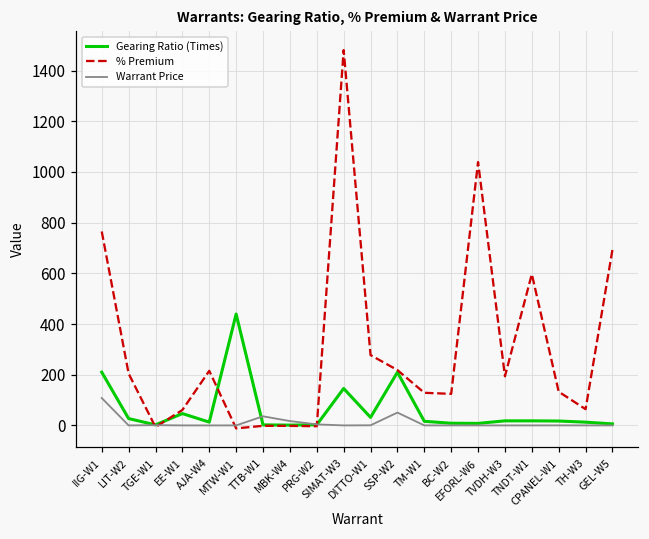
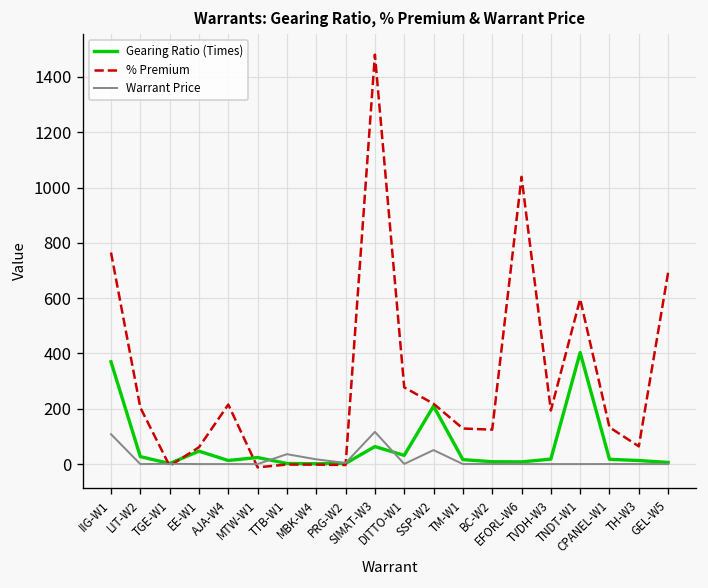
  {
    "Gearing Ratio (Times)": {
-     "IIG-W1": 210,
+     "IIG-W1": 370,
      "LIT-W2": 30,
      "EE-W1": 50,
      "AJA-W4": 10,
-     "MTW-W1": 440,
-     "SIMAT-W3": 150,
+     "MTW-W1": 20,
+     "SIMAT-W3": 60,
      "DITTO-W1": 30,
      "TM-W1": 20,
      "TVDH-W3": 20,
-     "TNDT-W1": 20,
+     "TNDT-W1": 400,
      "CPANEL-W1": 20,
      "TH-W3": 10
    },
    "% Premium": {
      "IIG-W1": 770,
      "LIT-W2": 200,
      "EE-W1": 60,
      "AJA-W4": 220,
      "MTW-W1": -10,
      "SIMAT-W3": 1480,
      "DITTO-W1": 280,
      "TM-W1": 130,
      "BC-W2": 120,
      "EFORL-W6": 1040,
      "TVDH-W3": 190,
      "TNDT-W1": 600,
      "CPANEL-W1": 130,
      "TH-W3": 60,
      "GEL-W5": 690
    },
    "Warrant Price": {
      "IIG-W1": 110,
      "LIT-W2": 0,
      "EE-W1": 0,
      "AJA-W4": 0,
      "MTW-W1": 0,
      "TTB-W1": 40,
      "MBK-W4": 20,
-     "SIMAT-W3": 0,
+     "SIMAT-W3": 120,
      "DITTO-W1": 0,
      "SSP-W2": 50,
      "TM-W1": 0,
      "TVDH-W3": 0,
      "TNDT-W1": 0,
      "CPANEL-W1": 0,
      "TH-W3": 0
    }
  }
